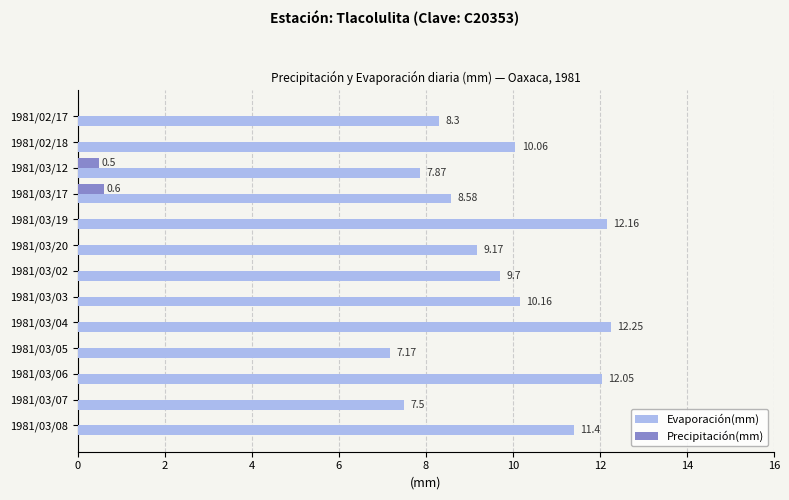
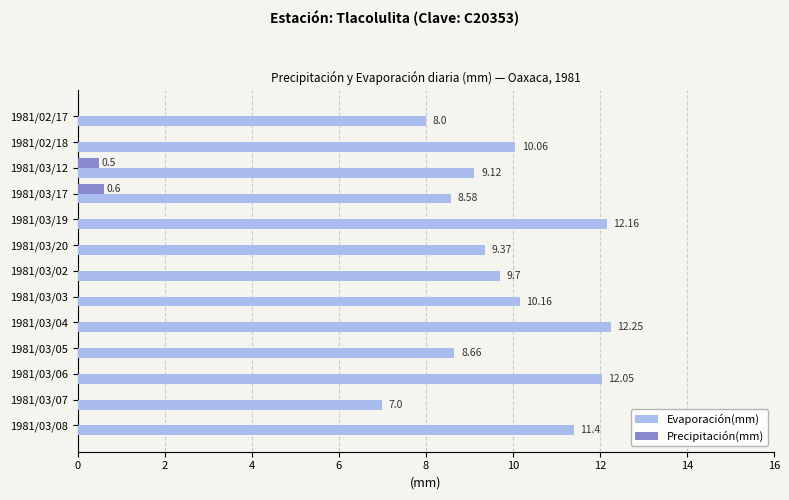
  {
    "Evaporación(mm)": {
-     "1981/02/17": 8.3,
+     "1981/02/17": 8.0,
      "1981/02/18": 10.06,
-     "1981/03/12": 7.87,
+     "1981/03/12": 9.12,
      "1981/03/17": 8.58,
      "1981/03/19": 12.16,
-     "1981/03/20": 9.17,
+     "1981/03/20": 9.37,
      "1981/03/02": 9.7,
      "1981/03/03": 10.16,
      "1981/03/04": 12.25,
-     "1981/03/05": 7.17,
+     "1981/03/05": 8.66,
      "1981/03/06": 12.05,
-     "1981/03/07": 7.5,
+     "1981/03/07": 7.0,
      "1981/03/08": 11.4
    },
    "Precipitación(mm)": {
      "1981/03/12": 0.5,
      "1981/03/17": 0.6
    }
  }
